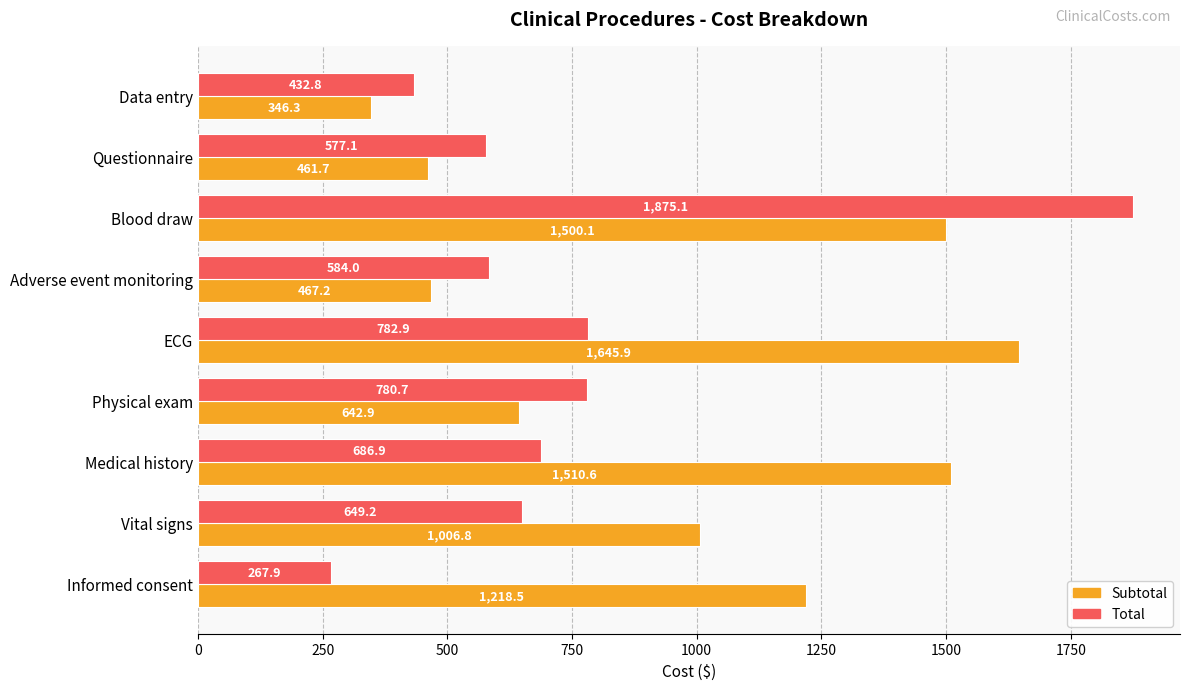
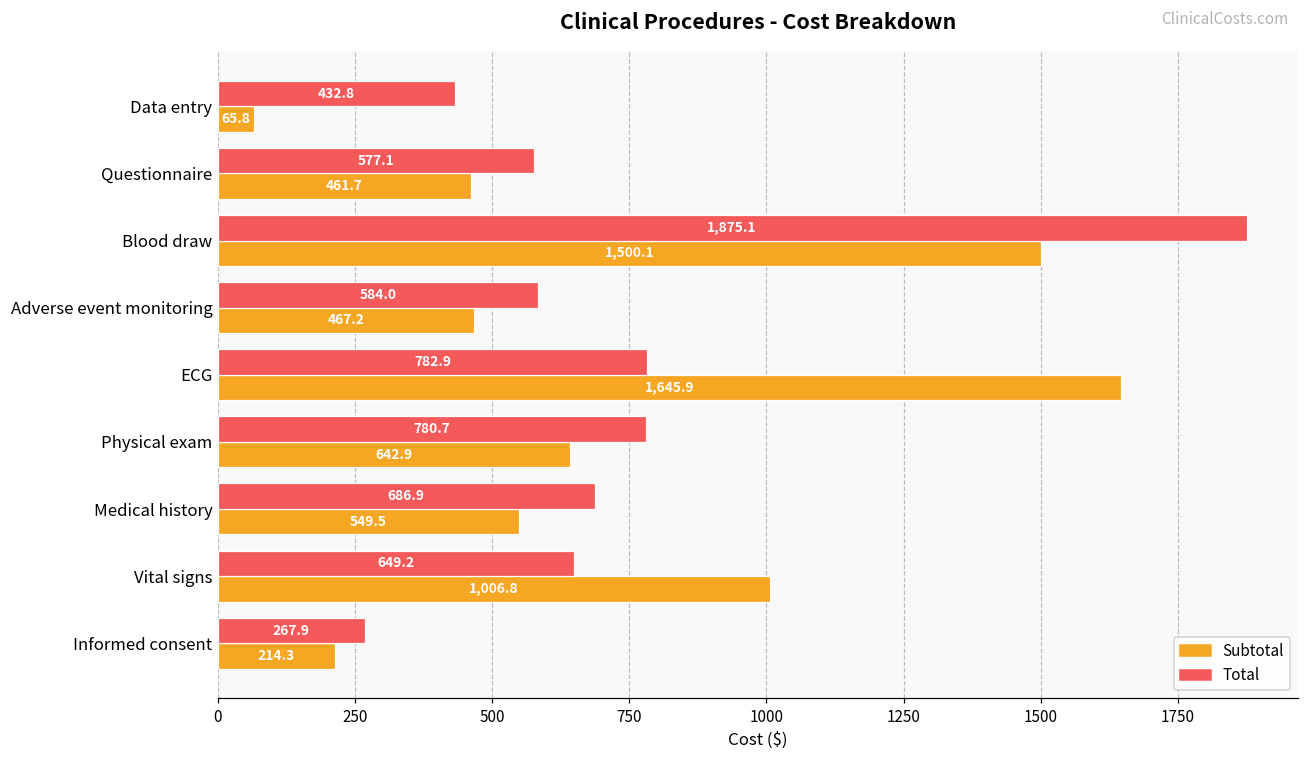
  {
    "Subtotal": {
-     "Data entry": "346.3",
+     "Data entry": "65.8",
      "Questionnaire": "461.7",
      "Blood draw": "1,500.1",
      "Adverse event monitoring": "467.2",
      "ECG": "1,645.9",
      "Physical exam": "642.9",
-     "Medical history": "1,510.6",
+     "Medical history": "549.5",
      "Vital signs": "1,006.8",
-     "Informed consent": "1,218.5"
+     "Informed consent": "214.3"
    },
    "Total": {
      "Data entry": "432.8",
      "Questionnaire": "577.1",
      "Blood draw": "1,875.1",
      "Adverse event monitoring": "584.0",
      "ECG": "782.9",
      "Physical exam": "780.7",
      "Medical history": "686.9",
      "Vital signs": "649.2",
      "Informed consent": "267.9"
    }
  }
